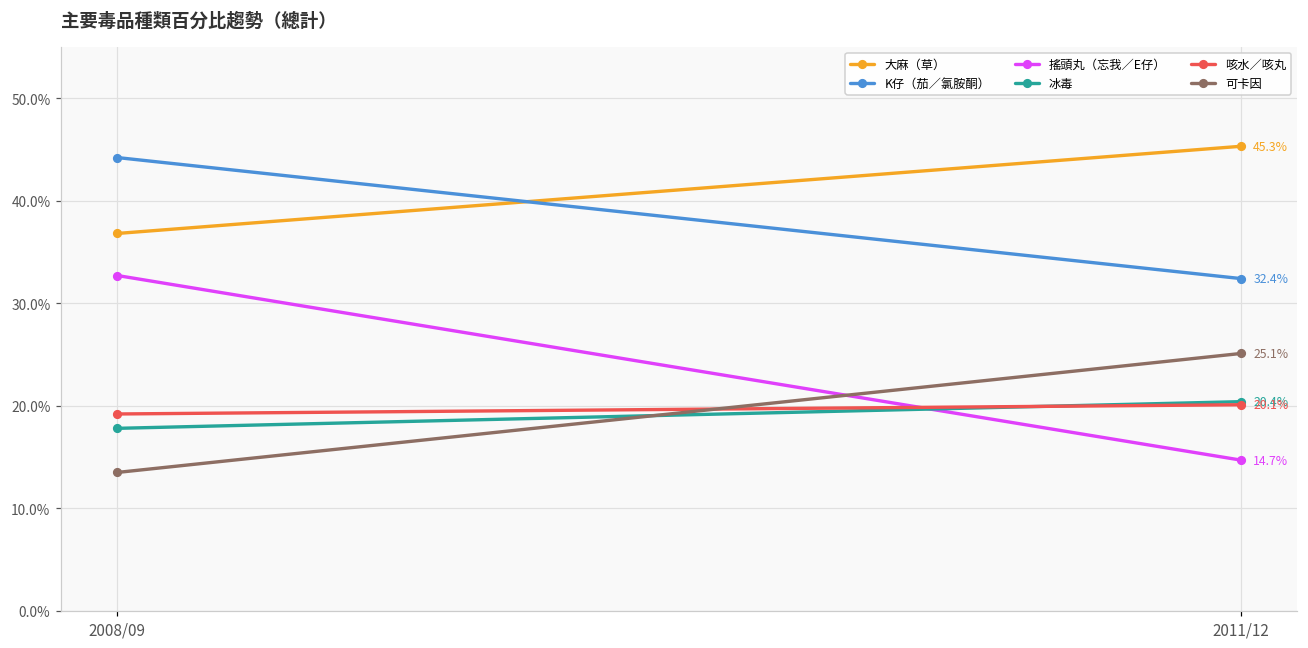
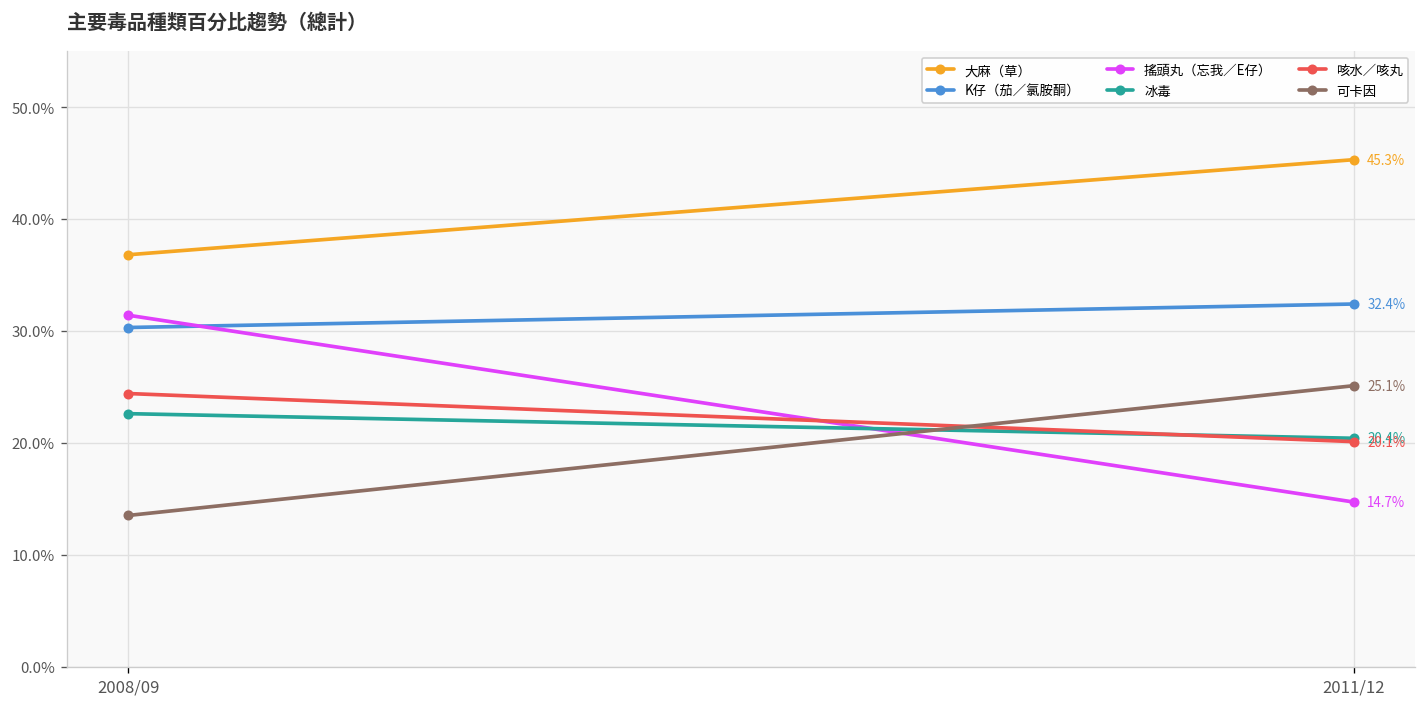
  {
    "大麻（草）": {
      "2011/12": "45.3%"
    },
    "K仔（茄／氯胺酮）": {
-     "2008/09": "44%"
+     "2008/09": "30%"
    },
    "搖頭丸（忘我／E仔）": {
-     "2008/09": "33%"
+     "2008/09": "31%"
    },
    "冰毒": {
-     "2008/09": "18%"
+     "2008/09": "23%"
    },
    "咳水／咳丸": {
-     "2008/09": "19%"
+     "2008/09": "24%"
    },
    "可卡因": {
      "2011/12": "25.1%"
    }
  }
